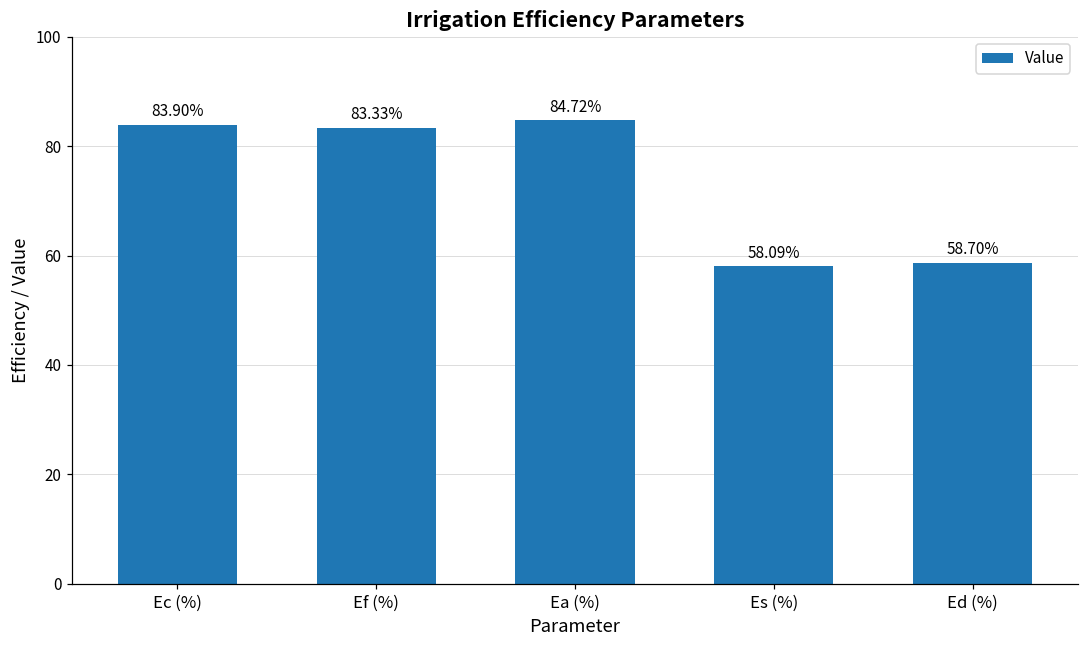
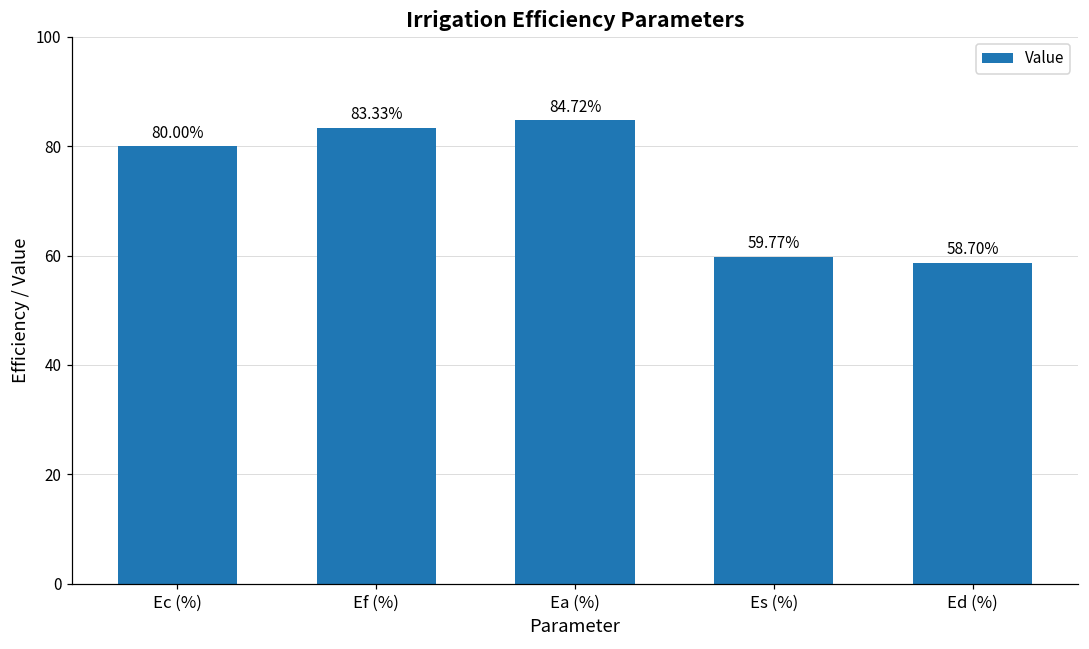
  {
-   "Ec (%)": "83.90%",
+   "Ec (%)": "80.00%",
    "Ef (%)": "83.33%",
    "Ea (%)": "84.72%",
-   "Es (%)": "58.09%",
+   "Es (%)": "59.77%",
    "Ed (%)": "58.70%"
  }
